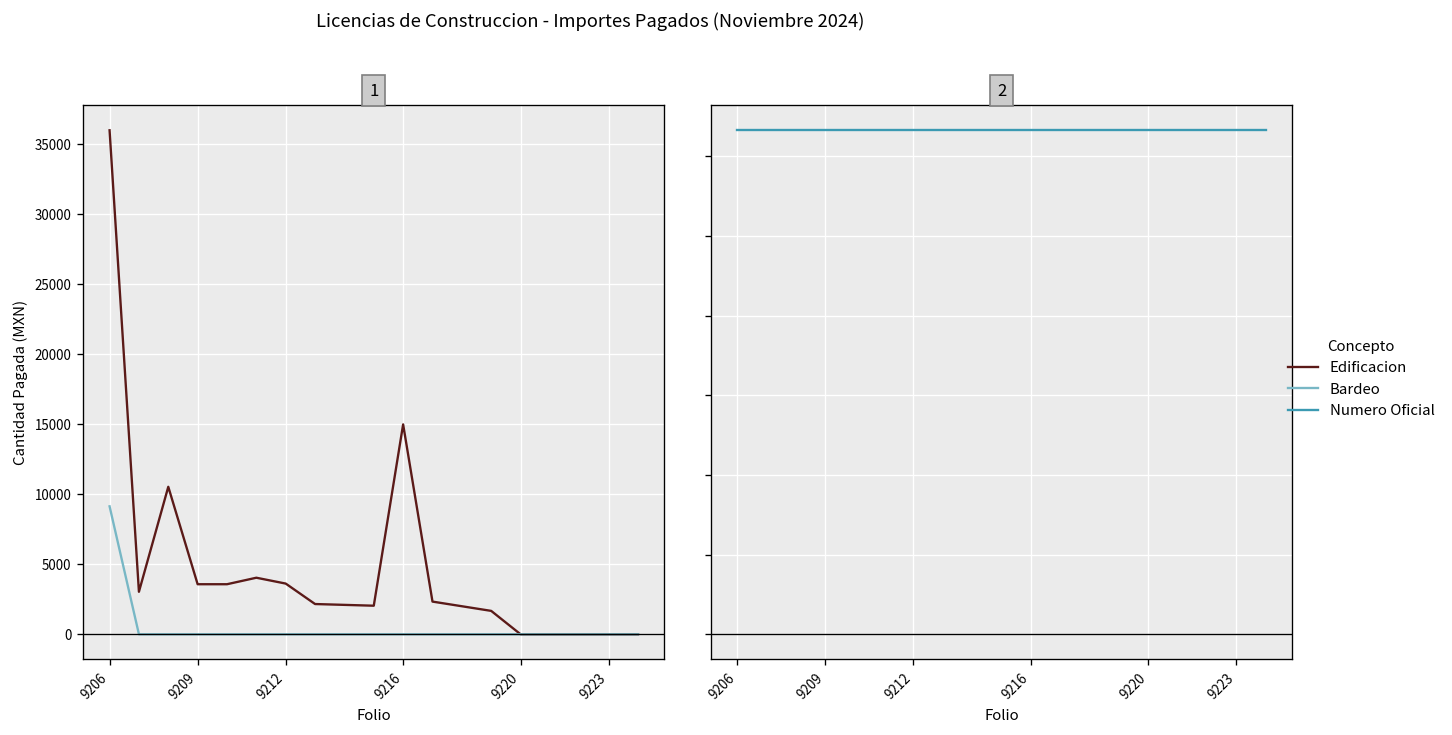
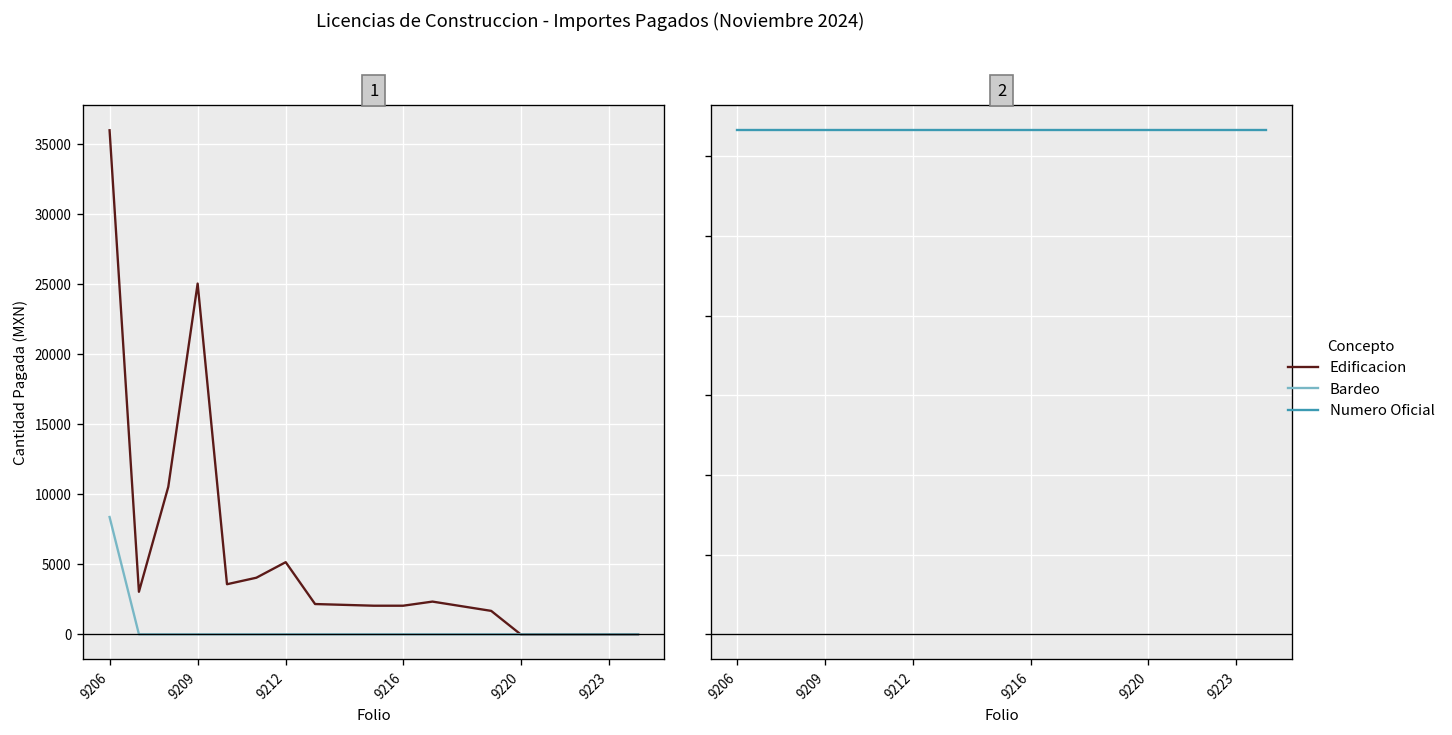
  {
    "1": {
      "Edificacion": {
        "9206": 36000,
-       "9209": 3600,
-       "9212": 3600,
-       "9216": 15000
+       "9209": 25000,
+       "9212": 5100,
+       "9216": 2000
      },
      "Bardeo": {
-       "9206": 9100,
+       "9206": 8400,
        "9209": 0,
        "9212": 0,
        "9216": 0
      }
    }
  }
